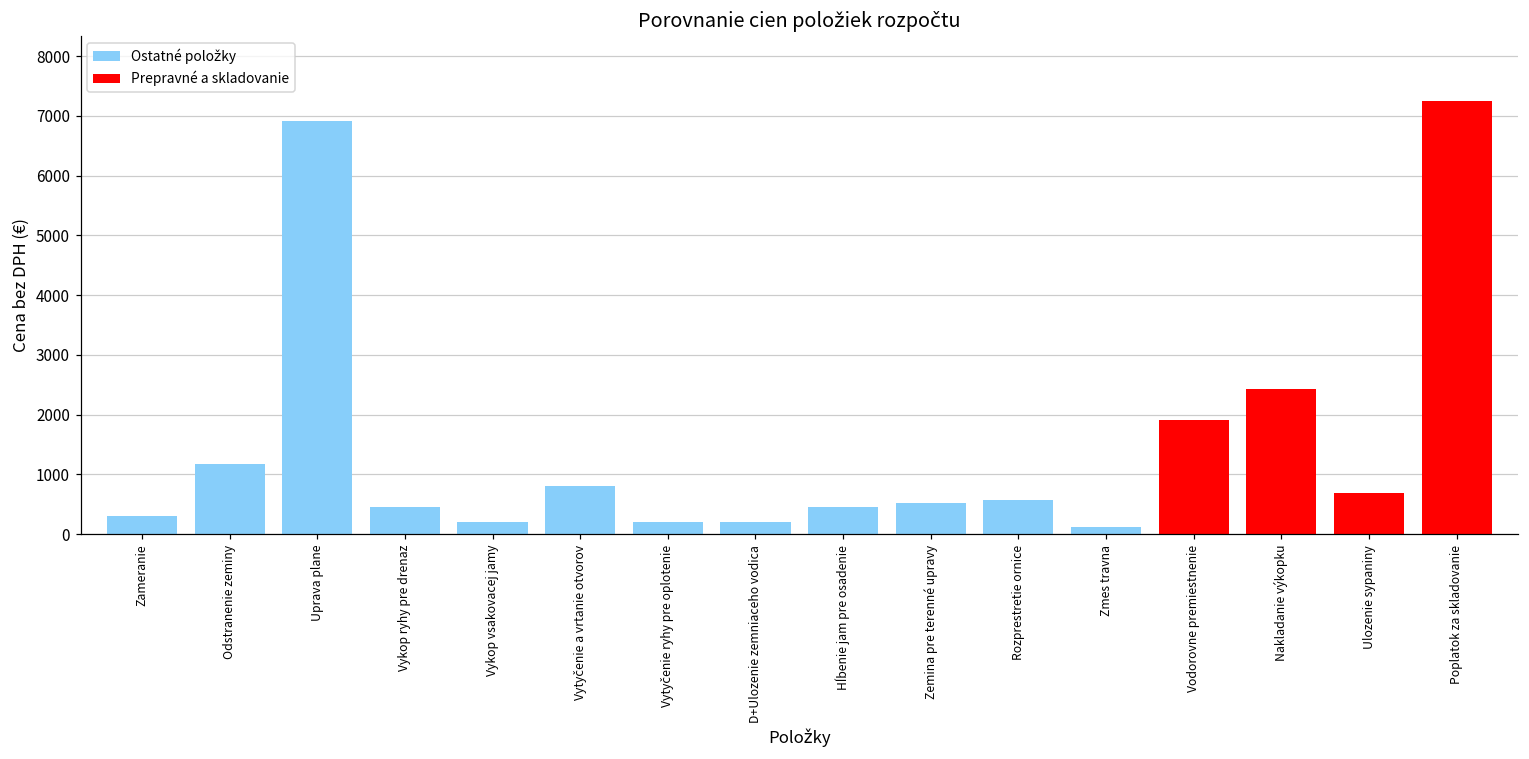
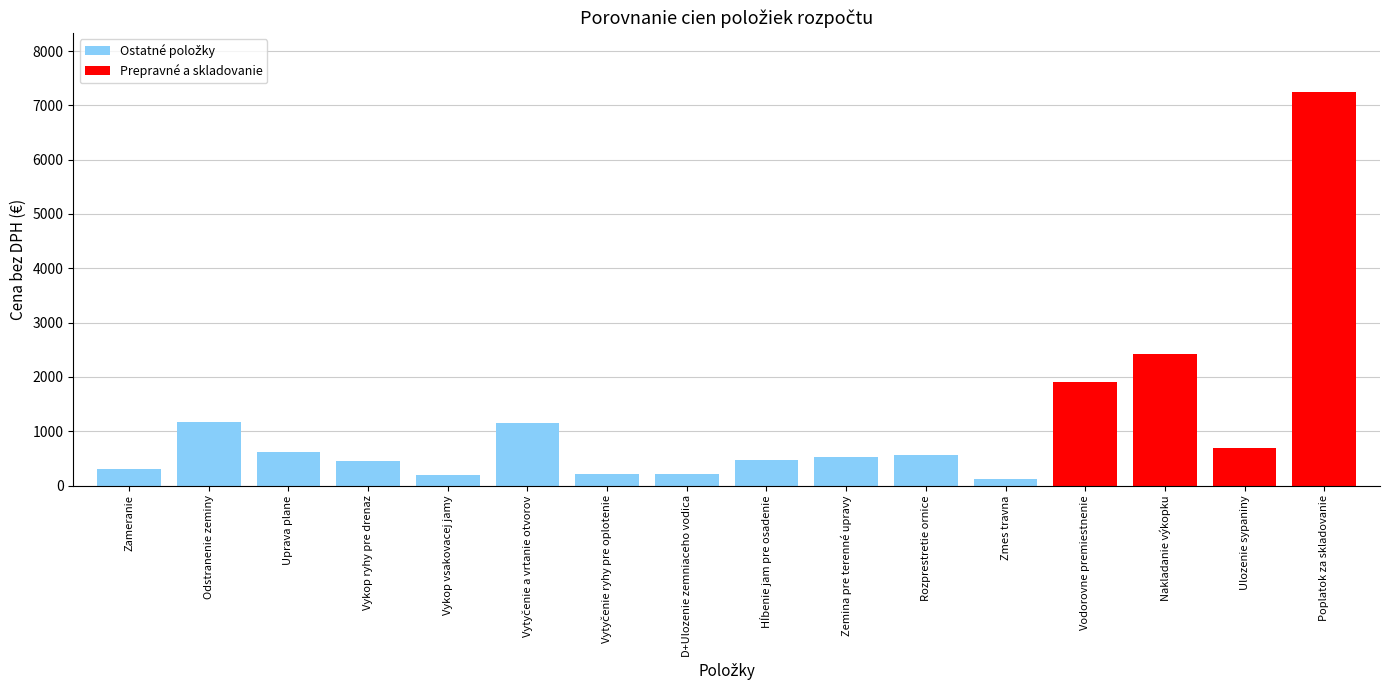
  {
    "Zameranie": 300,
    "Odstranenie zeminy": 1200,
-   "Uprava plane": 6900,
+   "Uprava plane": 600,
    "Vykop ryhy pre drenaz": 500,
    "Vykop vsakovacej jamy": 200,
-   "Vytyčenie a vrtanie otvorov": 800,
+   "Vytyčenie a vrtanie otvorov": 1200,
    "Vytyčenie ryhy pre oplotenie": 200,
    "D+Ulozenie zemniaceho vodica": 200,
    "Hĺbenie jam pre osadenie": 500,
    "Zemina pre terenné upravy": 500,
    "Rozprestretie ornice": 600,
    "Zmes travna": 100,
    "Vodorovne premiestnenie": 1900,
    "Nakladanie výkopku": 2400,
    "Ulozenie sypaniny": 700,
    "Poplatok za skladovanie": 7200
  }
